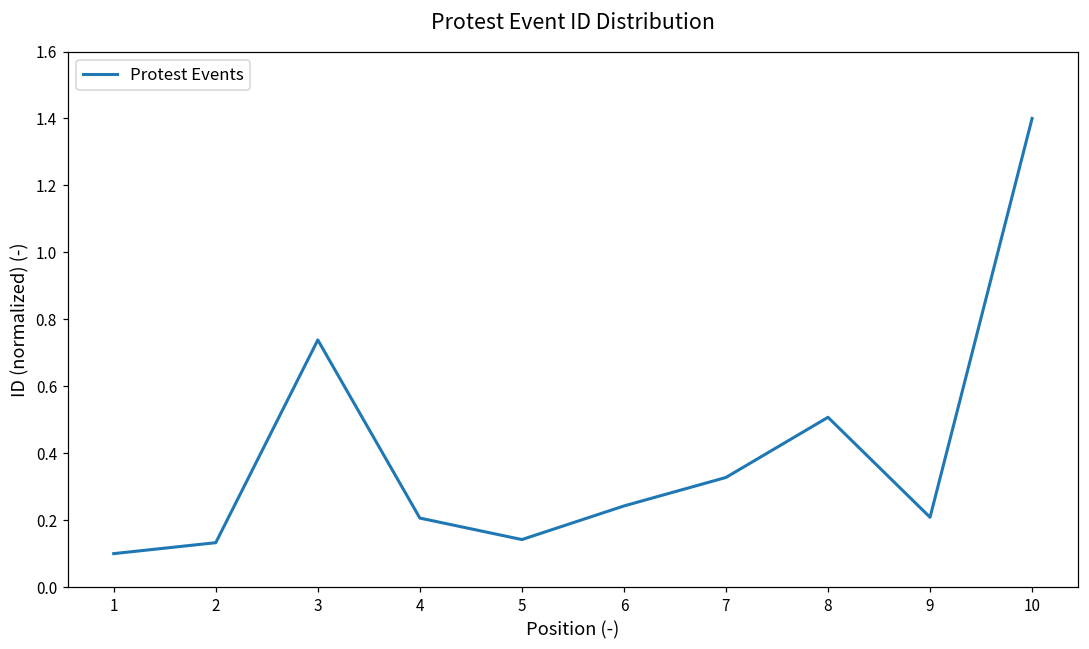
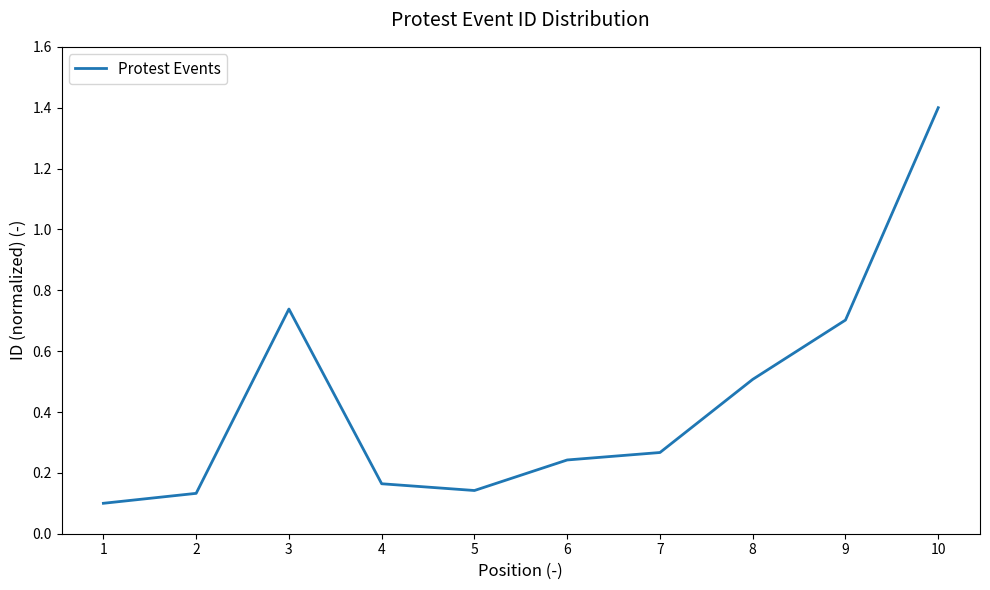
  {
    "1": 0.10,
    "2": 0.13,
    "3": 0.74,
-   "4": 0.21,
+   "4": 0.16,
    "5": 0.14,
    "6": 0.24,
-   "7": 0.33,
+   "7": 0.27,
    "8": 0.51,
-   "9": 0.21,
+   "9": 0.70,
    "10": 1.40
  }
